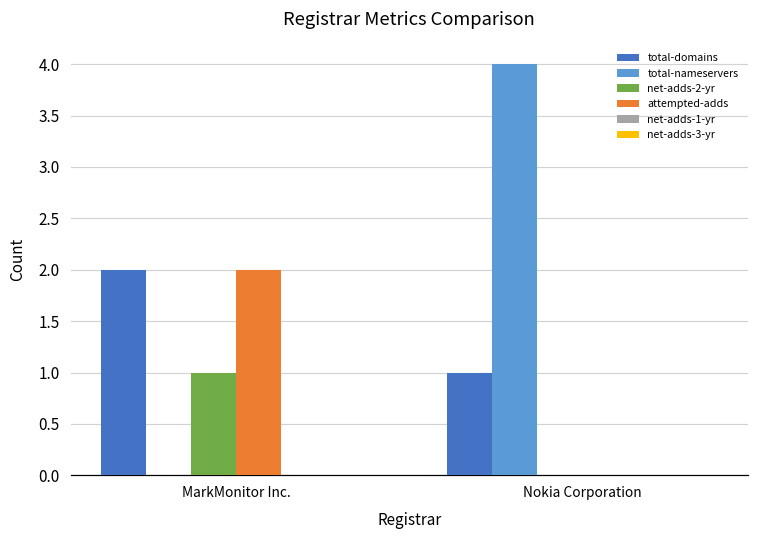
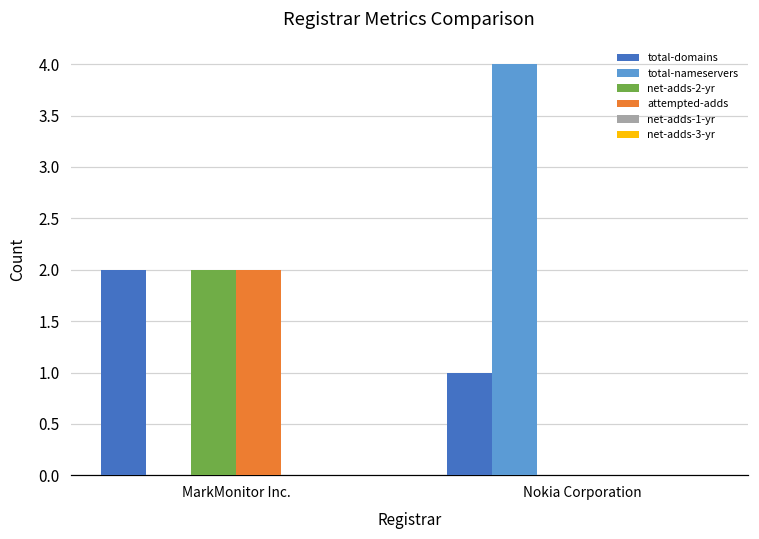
  {
    "net-adds-2-yr": {
-     "MarkMonitor Inc.": 1,
+     "MarkMonitor Inc.": 2,
      "Nokia Corporation": 0
    },
    "attempted-adds": {
      "MarkMonitor Inc.": 2,
      "Nokia Corporation": 0
    },
    "net-adds-1-yr": {
      "MarkMonitor Inc.": 0,
      "Nokia Corporation": 0
    },
    "net-adds-3-yr": {
      "MarkMonitor Inc.": 0,
      "Nokia Corporation": 0
    }
  }
